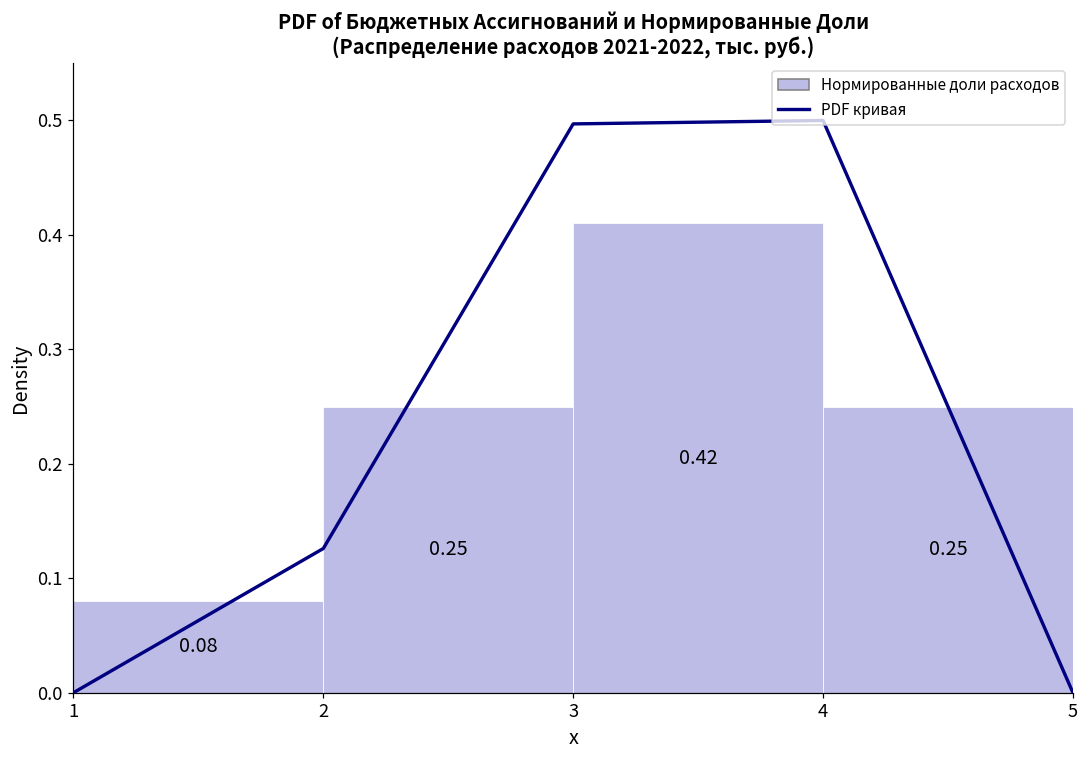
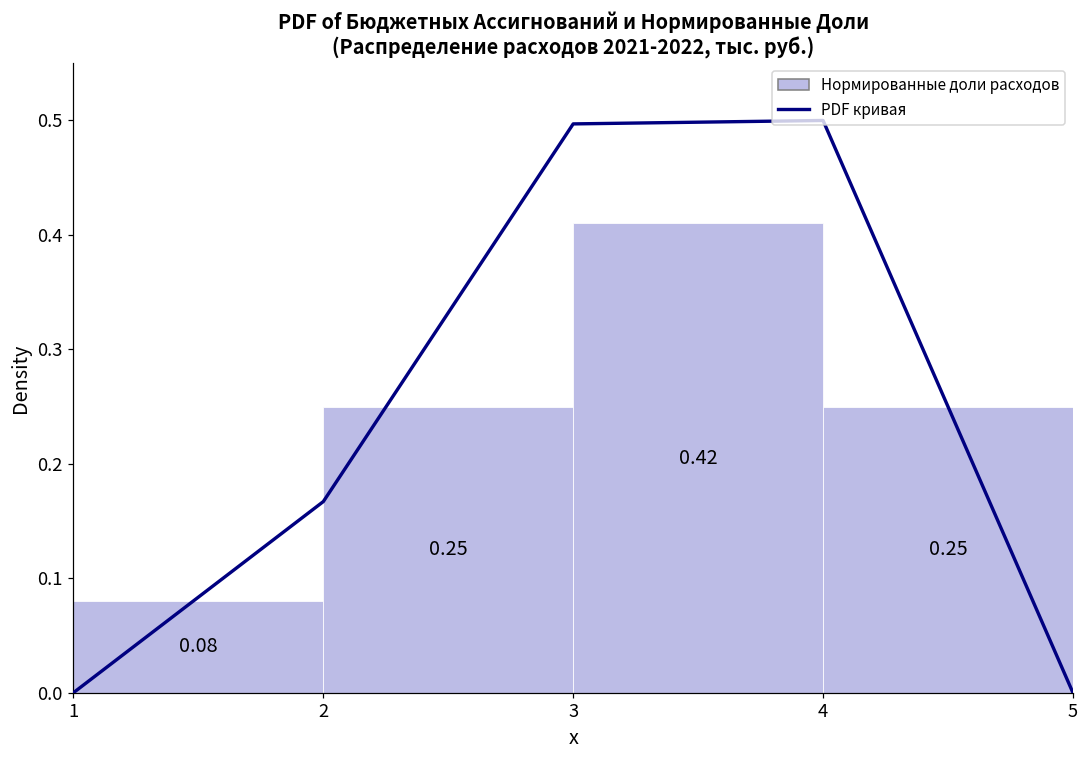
  {
    "PDF кривая": {
      "1": 0.000,
-     "2": 0.126,
+     "2": 0.167,
      "3": 0.497,
      "5": 0.000
    }
  }
